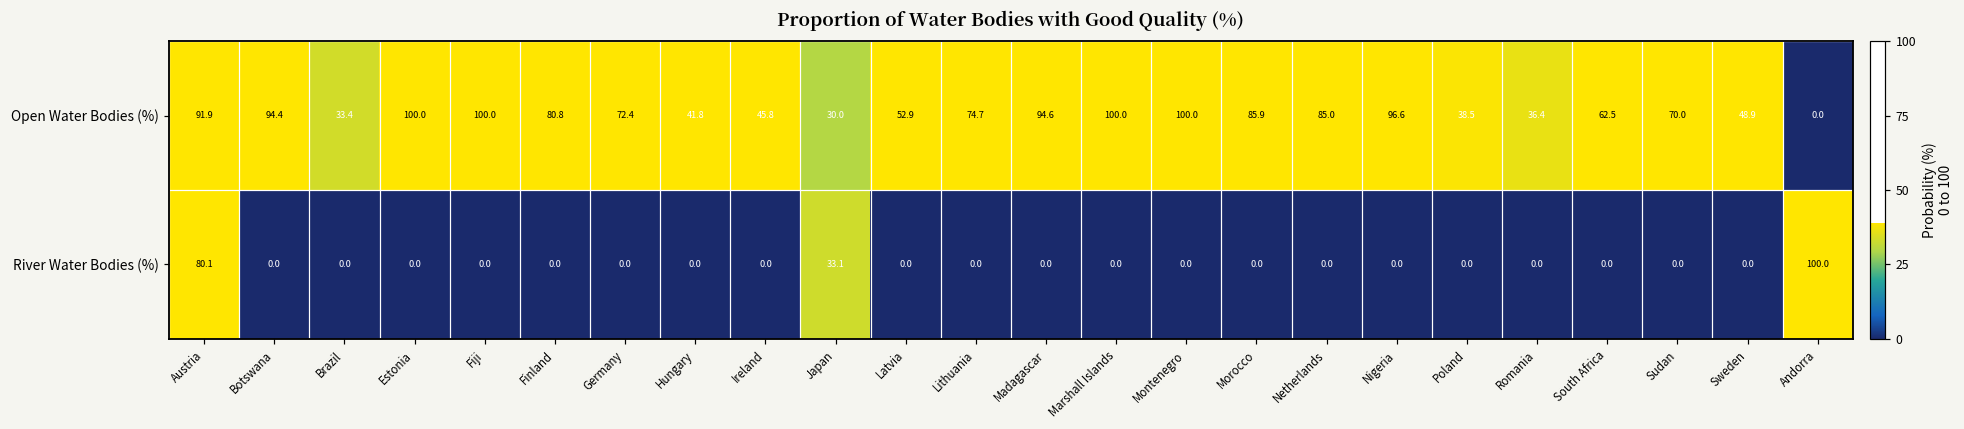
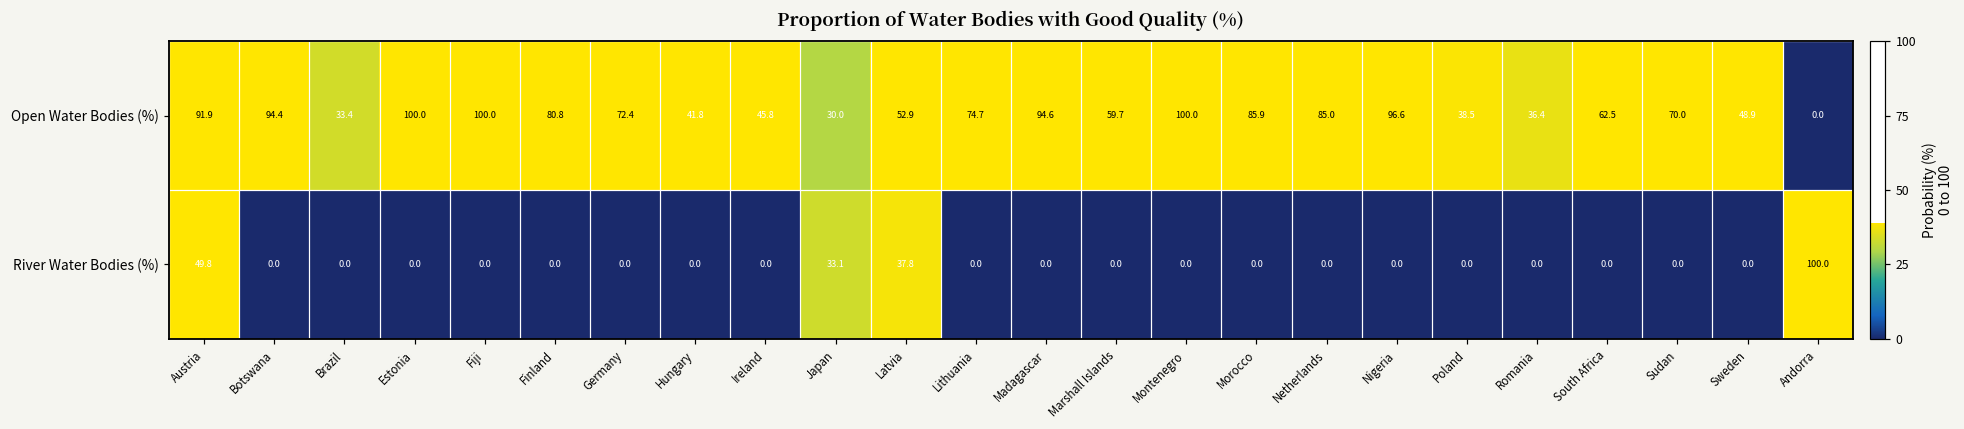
  {
    "Open Water Bodies (%)": {
      "Austria": 91.9,
      "Botswana": 94.4,
      "Brazil": 33.4,
      "Estonia": 100.0,
      "Fiji": 100.0,
      "Finland": 80.8,
      "Germany": 72.4,
      "Hungary": 41.8,
      "Ireland": 45.8,
      "Japan": 30.0,
      "Latvia": 52.9,
      "Lithuania": 74.7,
      "Madagascar": 94.6,
-     "Marshall Islands": 100.0,
+     "Marshall Islands": 59.7,
      "Montenegro": 100.0,
      "Morocco": 85.9,
      "Netherlands": 85.0,
      "Nigeria": 96.6,
      "Poland": 38.5,
      "Romania": 36.4,
      "South Africa": 62.5,
      "Sudan": 70.0,
      "Sweden": 48.9,
      "Andorra": 0.0
    },
    "River Water Bodies (%)": {
-     "Austria": 80.1,
+     "Austria": 49.8,
      "Botswana": 0.0,
      "Brazil": 0.0,
      "Estonia": 0.0,
      "Fiji": 0.0,
      "Finland": 0.0,
      "Germany": 0.0,
      "Hungary": 0.0,
      "Ireland": 0.0,
      "Japan": 33.1,
-     "Latvia": 0.0,
+     "Latvia": 37.8,
      "Lithuania": 0.0,
      "Madagascar": 0.0,
      "Marshall Islands": 0.0,
      "Montenegro": 0.0,
      "Morocco": 0.0,
      "Netherlands": 0.0,
      "Nigeria": 0.0,
      "Poland": 0.0,
      "Romania": 0.0,
      "South Africa": 0.0,
      "Sudan": 0.0,
      "Sweden": 0.0,
      "Andorra": 100.0
    }
  }
